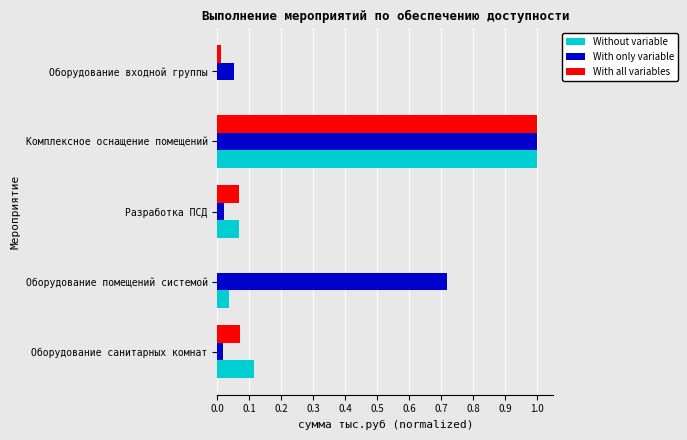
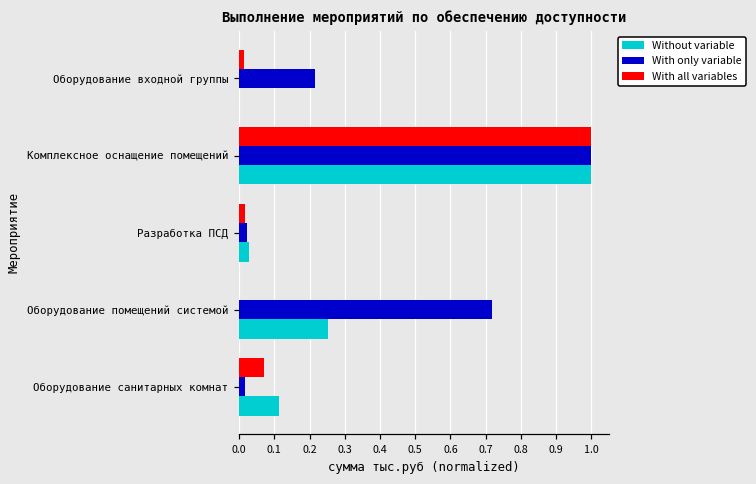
  {
    "Without variable": {
      "Оборудование входной группы": 0.00,
      "Комплексное оснащение помещений": 1.00,
-     "Разработка ПСД": 0.07,
-     "Оборудование помещений системой": 0.04,
+     "Разработка ПСД": 0.03,
+     "Оборудование помещений системой": 0.25,
      "Оборудование санитарных комнат": 0.11
    },
    "With only variable": {
-     "Оборудование входной группы": 0.05,
+     "Оборудование входной группы": 0.22,
      "Комплексное оснащение помещений": 1.00,
      "Разработка ПСД": 0.02,
      "Оборудование помещений системой": 0.72,
      "Оборудование санитарных комнат": 0.02
    },
    "With all variables": {
      "Оборудование входной группы": 0.01,
      "Комплексное оснащение помещений": 1.00,
-     "Разработка ПСД": 0.07,
+     "Разработка ПСД": 0.02,
      "Оборудование помещений системой": 0.00,
      "Оборудование санитарных комнат": 0.07
    }
  }
